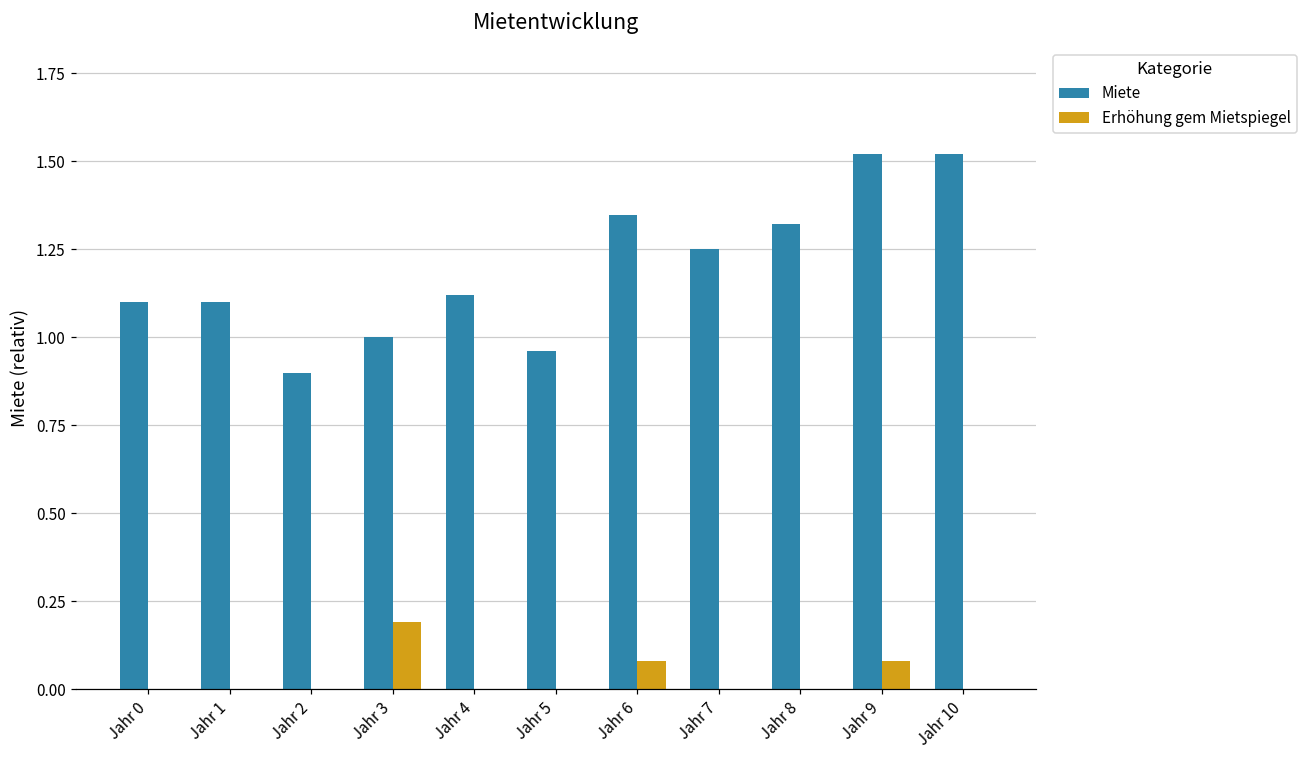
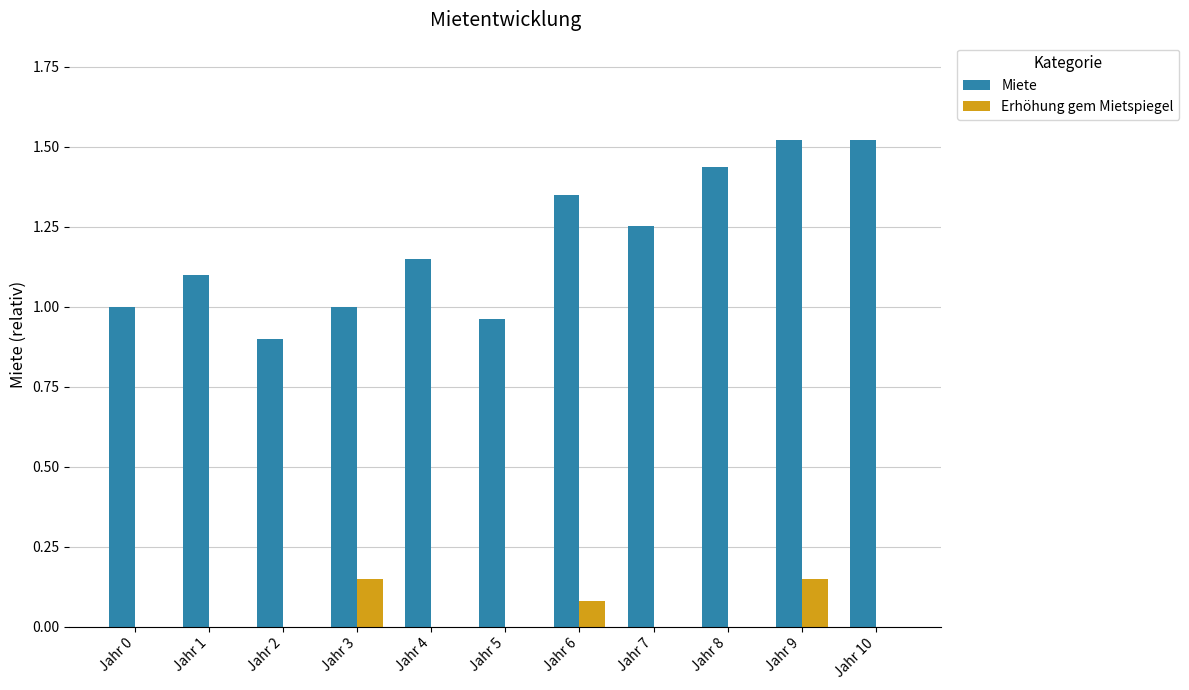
  {
    "Miete": {
-     "Jahr 0": 1.1,
+     "Jahr 0": 1.0,
      "Jahr 1": 1.10,
      "Jahr 2": 0.90,
      "Jahr 3": 1.00,
-     "Jahr 4": 1.12,
+     "Jahr 4": 1.15,
      "Jahr 5": 0.96,
      "Jahr 6": 1.35,
      "Jahr 7": 1.25,
-     "Jahr 8": 1.32,
+     "Jahr 8": 1.44,
      "Jahr 9": 1.52,
      "Jahr 10": 1.52
    },
    "Erhöhung gem Mietspiegel": {
      "Jahr 0": 0.00,
      "Jahr 1": 0.00,
      "Jahr 2": 0.00,
-     "Jahr 3": 0.19,
+     "Jahr 3": 0.15,
      "Jahr 4": 0.00,
      "Jahr 5": 0.00,
      "Jahr 6": 0.08,
      "Jahr 7": 0.00,
      "Jahr 8": 0.00,
-     "Jahr 9": 0.08,
+     "Jahr 9": 0.15,
      "Jahr 10": 0.00
    }
  }
